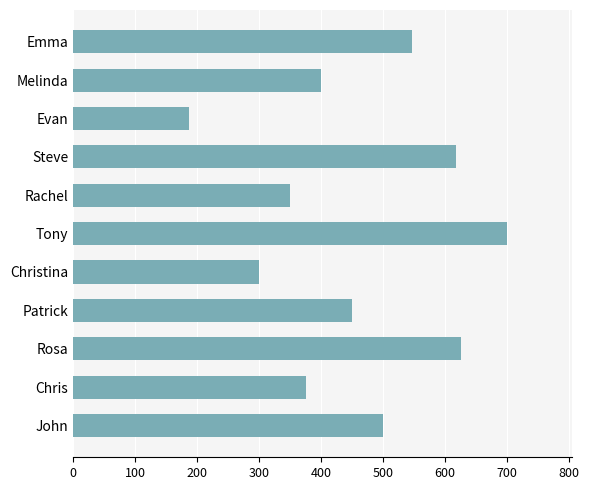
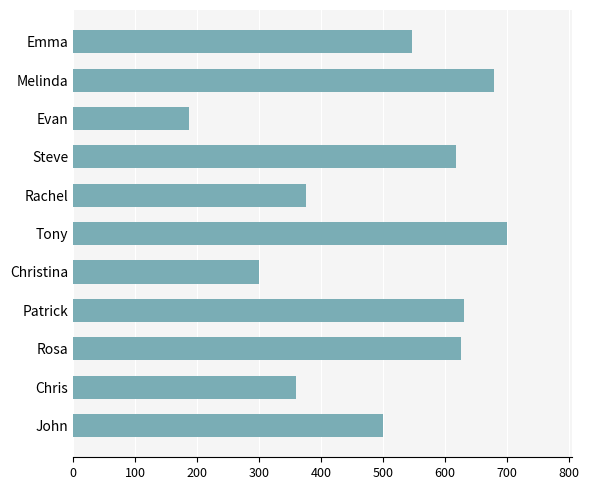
  {
    "Emma": 550,
-   "Melinda": 400,
+   "Melinda": 680,
    "Evan": 190,
    "Steve": 620,
-   "Rachel": 350,
+   "Rachel": 380,
    "Tony": 700,
    "Christina": 300,
-   "Patrick": 450,
+   "Patrick": 630,
    "Rosa": 630,
-   "Chris": 380,
+   "Chris": 360,
    "John": 500
  }
